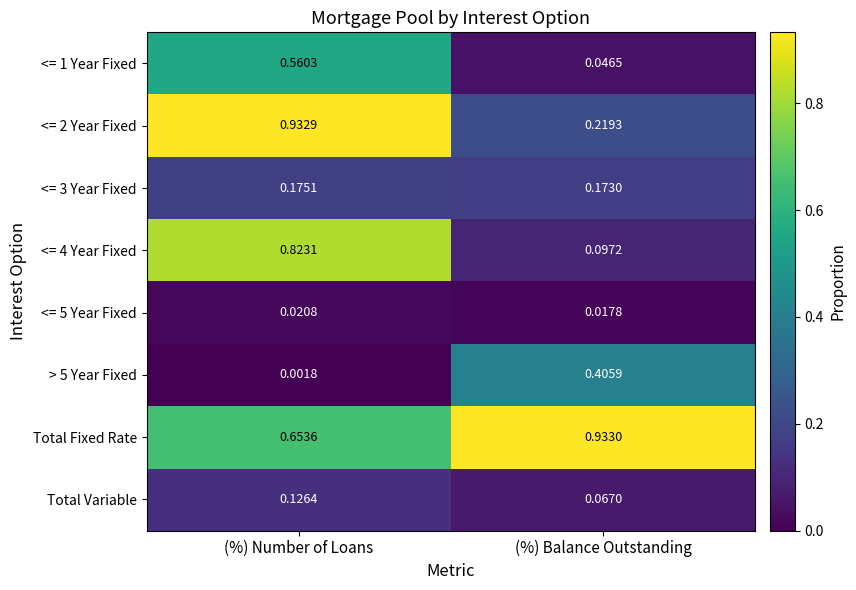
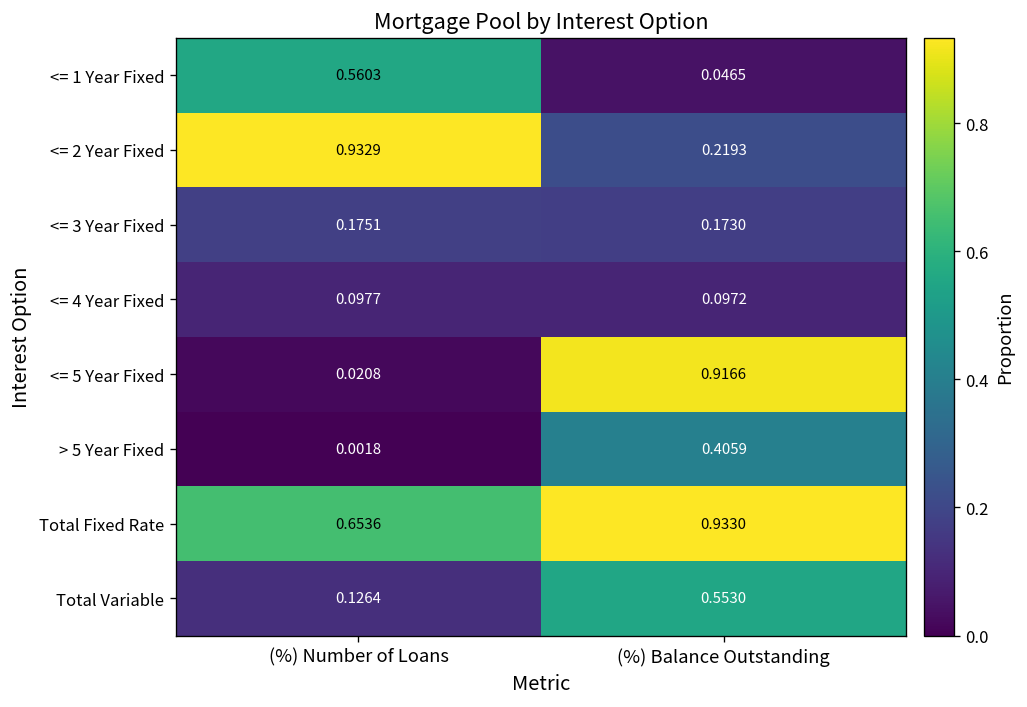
  {
    "<= 1 Year Fixed": {
      "(%) Number of Loans": 0.5603,
      "(%) Balance Outstanding": 0.0465
    },
    "<= 2 Year Fixed": {
      "(%) Number of Loans": 0.9329,
      "(%) Balance Outstanding": 0.2193
    },
    "<= 3 Year Fixed": {
      "(%) Number of Loans": 0.1751,
      "(%) Balance Outstanding": 0.1730
    },
    "<= 4 Year Fixed": {
-     "(%) Number of Loans": 0.8231,
+     "(%) Number of Loans": 0.0977,
      "(%) Balance Outstanding": 0.0972
    },
    "<= 5 Year Fixed": {
      "(%) Number of Loans": 0.0208,
-     "(%) Balance Outstanding": 0.0178
+     "(%) Balance Outstanding": 0.9166
    },
    "> 5 Year Fixed": {
      "(%) Number of Loans": 0.0018,
      "(%) Balance Outstanding": 0.4059
    },
    "Total Fixed Rate": {
      "(%) Number of Loans": 0.6536,
      "(%) Balance Outstanding": 0.9330
    },
    "Total Variable": {
      "(%) Number of Loans": 0.1264,
-     "(%) Balance Outstanding": 0.0670
+     "(%) Balance Outstanding": 0.5530
    }
  }
